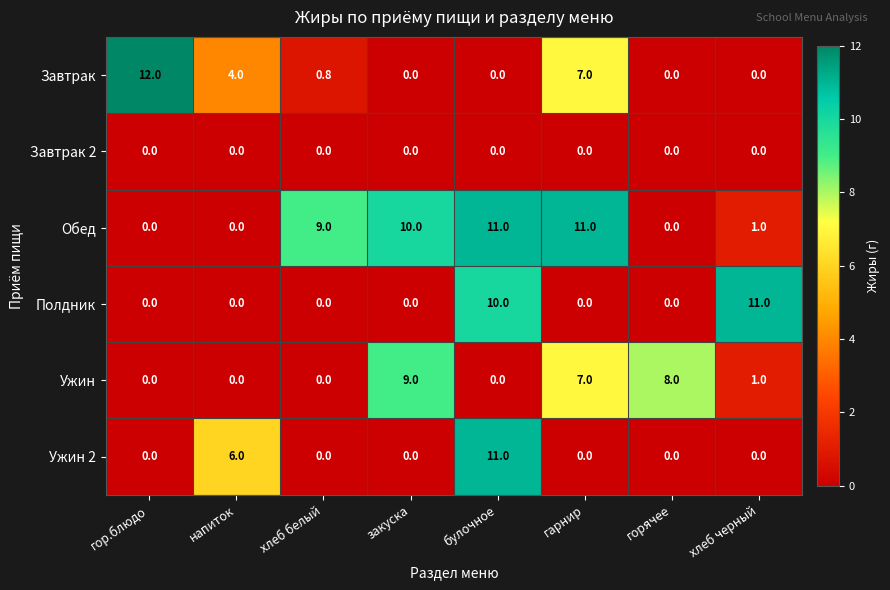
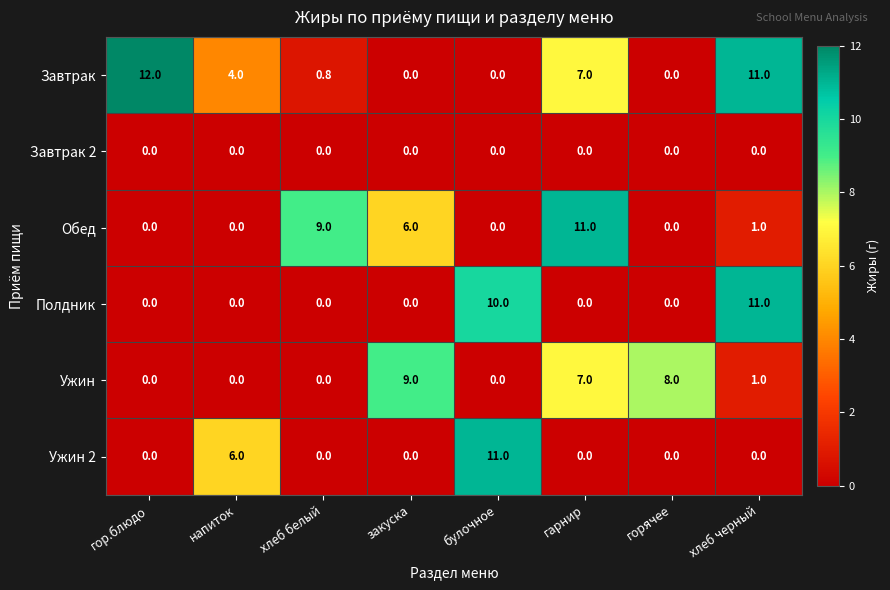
  {
    "Завтрак": {
      "гор.блюдо": 12.0,
      "напиток": 4.0,
      "хлеб белый": 0.8,
      "закуска": 0.0,
      "булочное": 0.0,
      "гарнир": 7.0,
      "горячее": 0.0,
-     "хлеб черный": 0.0
+     "хлеб черный": 11.0
    },
    "Завтрак 2": {
      "гор.блюдо": 0.0,
      "напиток": 0.0,
      "хлеб белый": 0.0,
      "закуска": 0.0,
      "булочное": 0.0,
      "гарнир": 0.0,
      "горячее": 0.0,
      "хлеб черный": 0.0
    },
    "Обед": {
      "гор.блюдо": 0.0,
      "напиток": 0.0,
      "хлеб белый": 9.0,
-     "закуска": 10.0,
-     "булочное": 11.0,
+     "закуска": 6.0,
+     "булочное": 0.0,
      "гарнир": 11.0,
      "горячее": 0.0,
      "хлеб черный": 1.0
    },
    "Полдник": {
      "гор.блюдо": 0.0,
      "напиток": 0.0,
      "хлеб белый": 0.0,
      "закуска": 0.0,
      "булочное": 10.0,
      "гарнир": 0.0,
      "горячее": 0.0,
      "хлеб черный": 11.0
    },
    "Ужин": {
      "гор.блюдо": 0.0,
      "напиток": 0.0,
      "хлеб белый": 0.0,
      "закуска": 9.0,
      "булочное": 0.0,
      "гарнир": 7.0,
      "горячее": 8.0,
      "хлеб черный": 1.0
    },
    "Ужин 2": {
      "гор.блюдо": 0.0,
      "напиток": 6.0,
      "хлеб белый": 0.0,
      "закуска": 0.0,
      "булочное": 11.0,
      "гарнир": 0.0,
      "горячее": 0.0,
      "хлеб черный": 0.0
    }
  }
